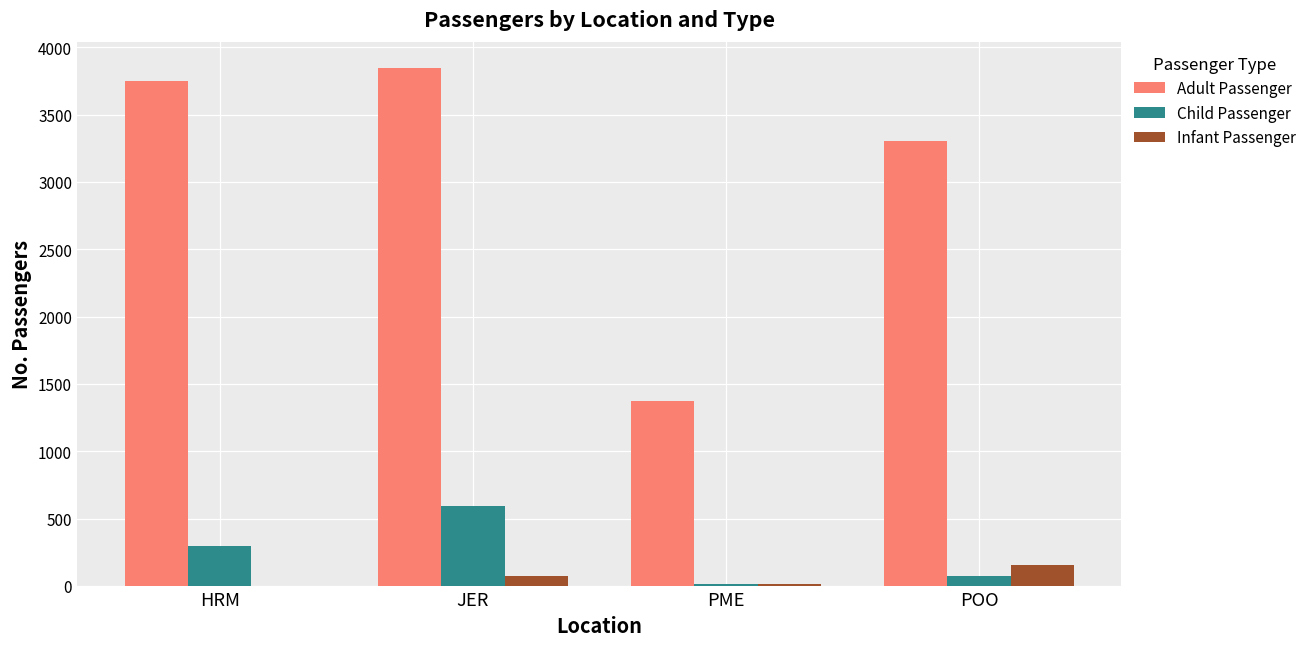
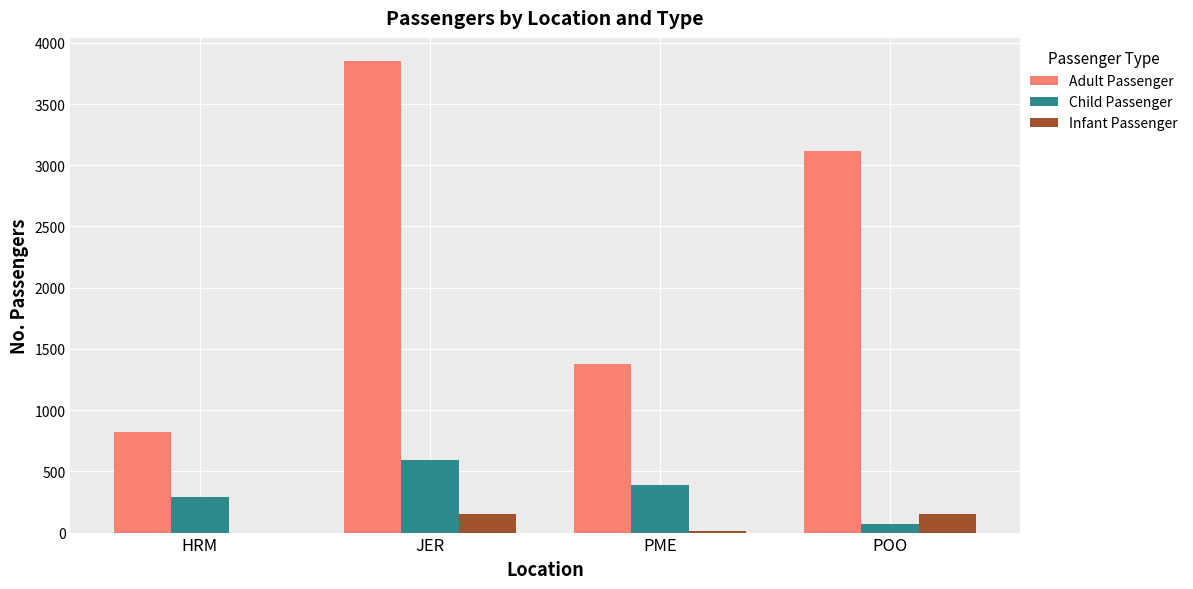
  {
    "Adult Passenger": {
-     "HRM": 3750,
+     "HRM": 830,
      "JER": 3850,
      "PME": 1380,
-     "POO": 3300
+     "POO": 3120
    },
    "Child Passenger": {
      "HRM": 290,
      "JER": 590,
-     "PME": 20,
+     "PME": 390,
      "POO": 70
    },
    "Infant Passenger": {
      "HRM": 0,
-     "JER": 70,
+     "JER": 150,
      "POO": 150
    }
  }
